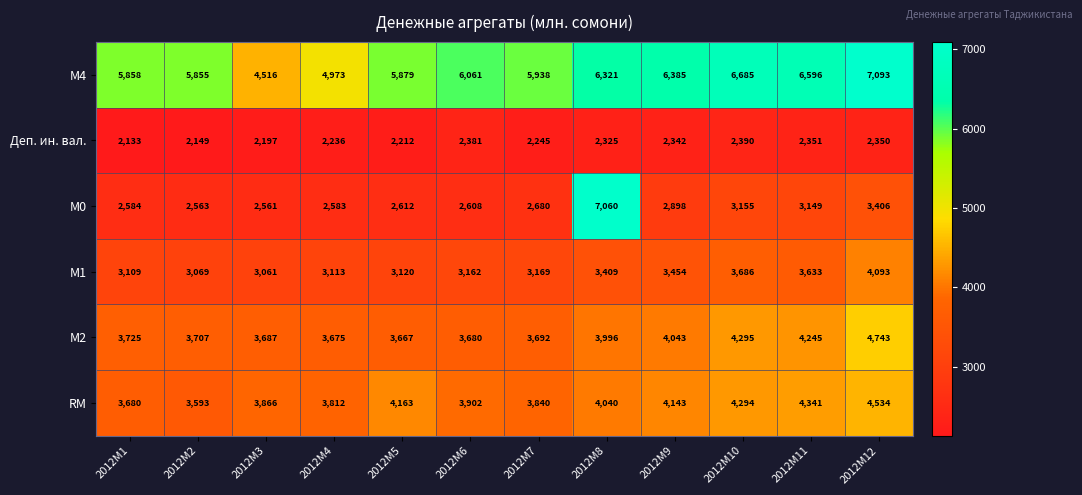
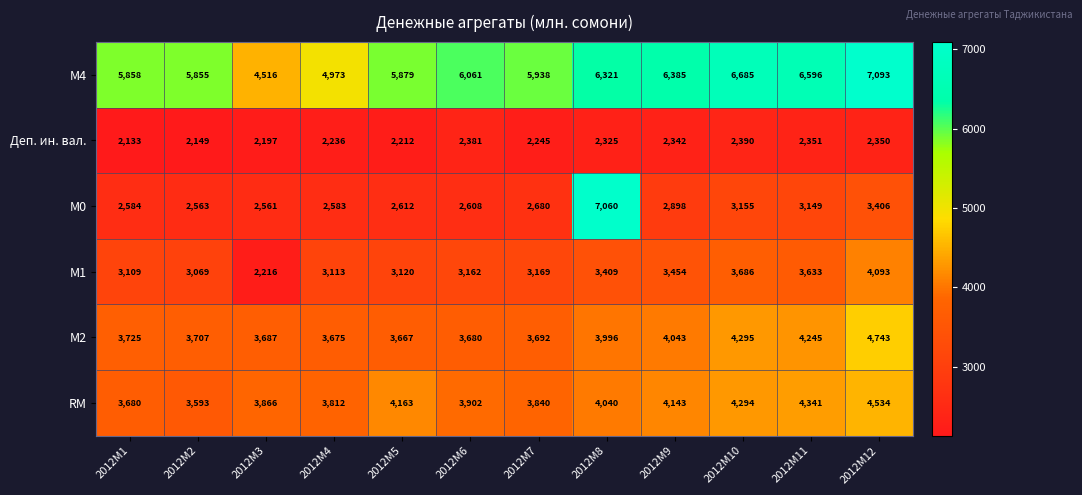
  {
    "М4": {
      "2012M1": "5,858",
      "2012M2": "5,855",
      "2012M3": "4,516",
      "2012M4": "4,973",
      "2012M5": "5,879",
      "2012M6": "6,061",
      "2012M7": "5,938",
      "2012M8": "6,321",
      "2012M9": "6,385",
      "2012M10": "6,685",
      "2012M11": "6,596",
      "2012M12": "7,093"
    },
    "Деп. ин. вал.": {
      "2012M1": "2,133",
      "2012M2": "2,149",
      "2012M3": "2,197",
      "2012M4": "2,236",
      "2012M5": "2,212",
      "2012M6": "2,381",
      "2012M7": "2,245",
      "2012M8": "2,325",
      "2012M9": "2,342",
      "2012M10": "2,390",
      "2012M11": "2,351",
      "2012M12": "2,350"
    },
    "М0": {
      "2012M1": "2,584",
      "2012M2": "2,563",
      "2012M3": "2,561",
      "2012M4": "2,583",
      "2012M5": "2,612",
      "2012M6": "2,608",
      "2012M7": "2,680",
      "2012M8": "7,060",
      "2012M9": "2,898",
      "2012M10": "3,155",
      "2012M11": "3,149",
      "2012M12": "3,406"
    },
    "М1": {
      "2012M1": "3,109",
      "2012M2": "3,069",
-     "2012M3": "3,061",
+     "2012M3": "2,216",
      "2012M4": "3,113",
      "2012M5": "3,120",
      "2012M6": "3,162",
      "2012M7": "3,169",
      "2012M8": "3,409",
      "2012M9": "3,454",
      "2012M10": "3,686",
      "2012M11": "3,633",
      "2012M12": "4,093"
    },
    "М2": {
      "2012M1": "3,725",
      "2012M2": "3,707",
      "2012M3": "3,687",
      "2012M4": "3,675",
      "2012M5": "3,667",
      "2012M6": "3,680",
      "2012M7": "3,692",
      "2012M8": "3,996",
      "2012M9": "4,043",
      "2012M10": "4,295",
      "2012M11": "4,245",
      "2012M12": "4,743"
    },
    "RM": {
      "2012M1": "3,680",
      "2012M2": "3,593",
      "2012M3": "3,866",
      "2012M4": "3,812",
      "2012M5": "4,163",
      "2012M6": "3,902",
      "2012M7": "3,840",
      "2012M8": "4,040",
      "2012M9": "4,143",
      "2012M10": "4,294",
      "2012M11": "4,341",
      "2012M12": "4,534"
    }
  }
